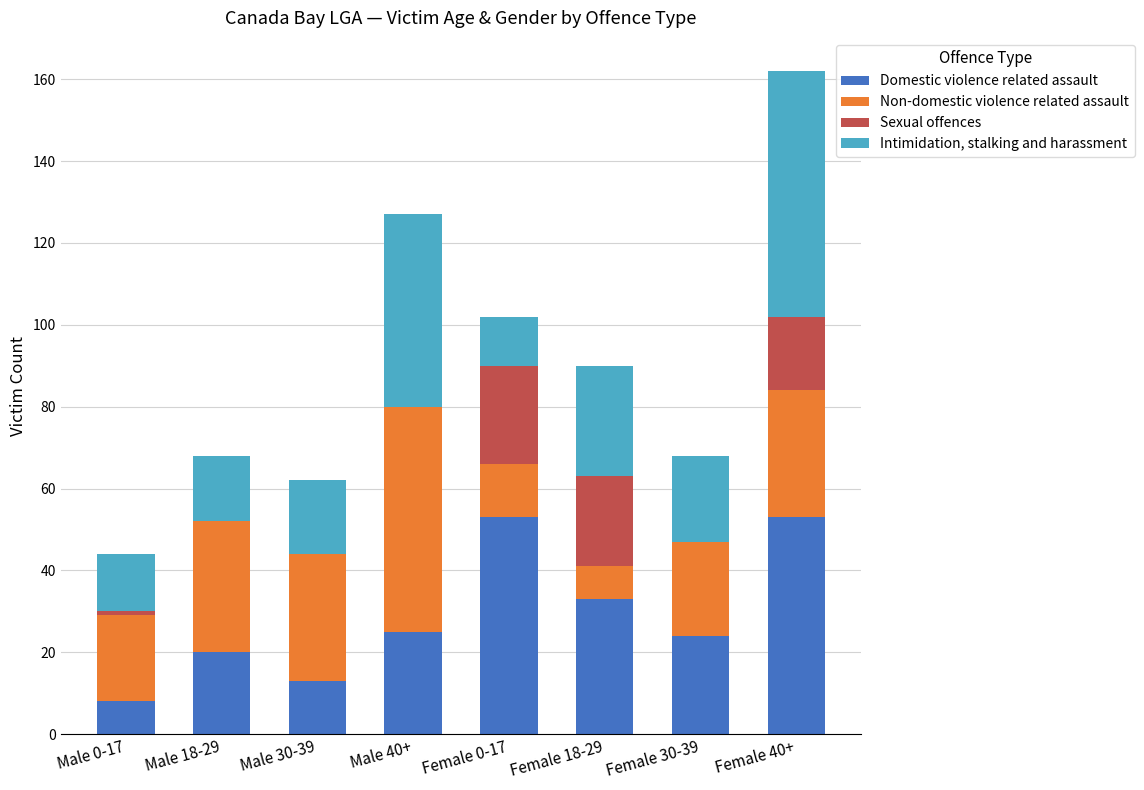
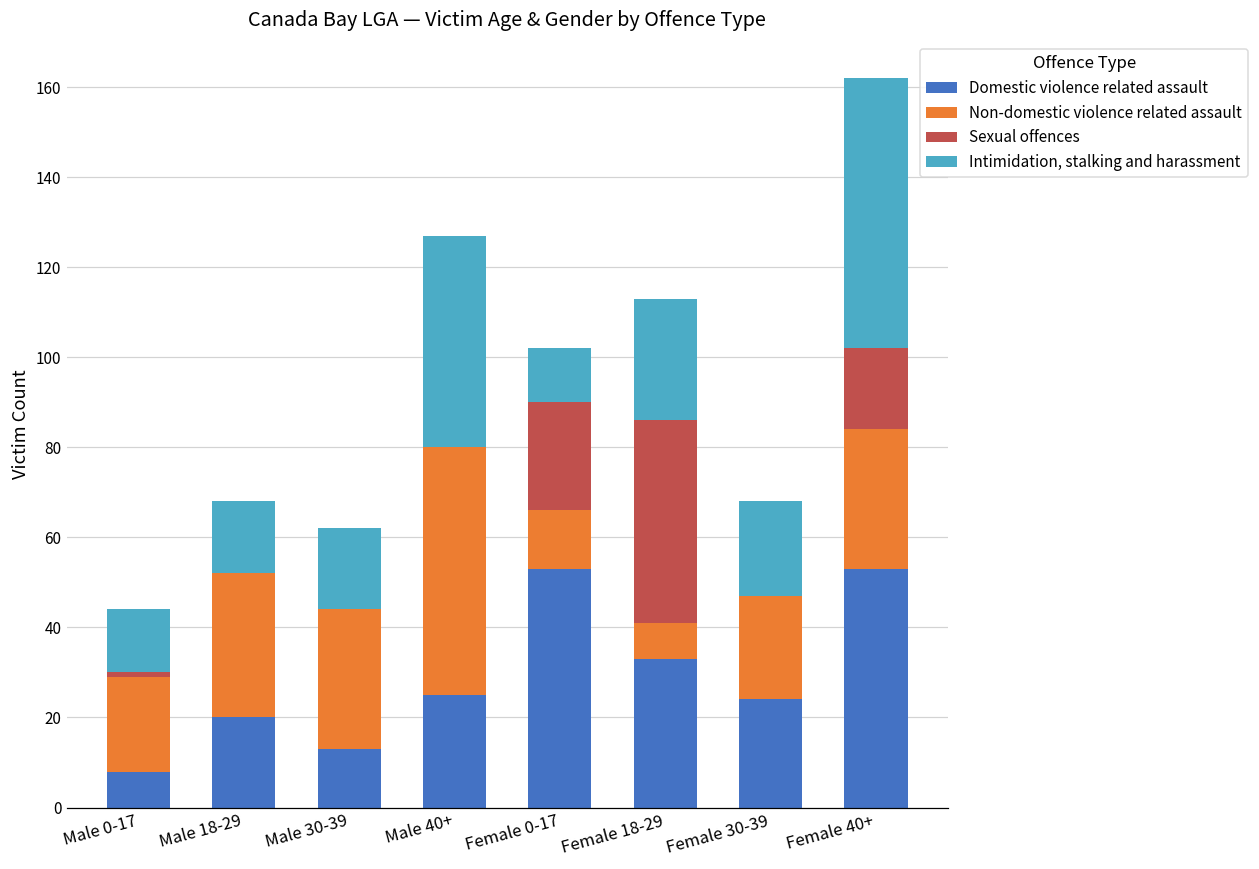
  {
    "Non-domestic violence related assault": {
      "Male 0-17": 21,
      "Male 18-29": 32,
      "Male 30-39": 31,
      "Male 40+": 55,
      "Female 0-17": 13,
      "Female 18-29": 8,
      "Female 30-39": 23,
      "Female 40+": 31
    },
    "Sexual offences": {
      "Male 0-17": 1,
      "Male 18-29": 0,
      "Male 30-39": 0,
      "Male 40+": 0,
      "Female 0-17": 24,
-     "Female 18-29": 22,
+     "Female 18-29": 45,
      "Female 30-39": 0,
      "Female 40+": 18
    }
  }
